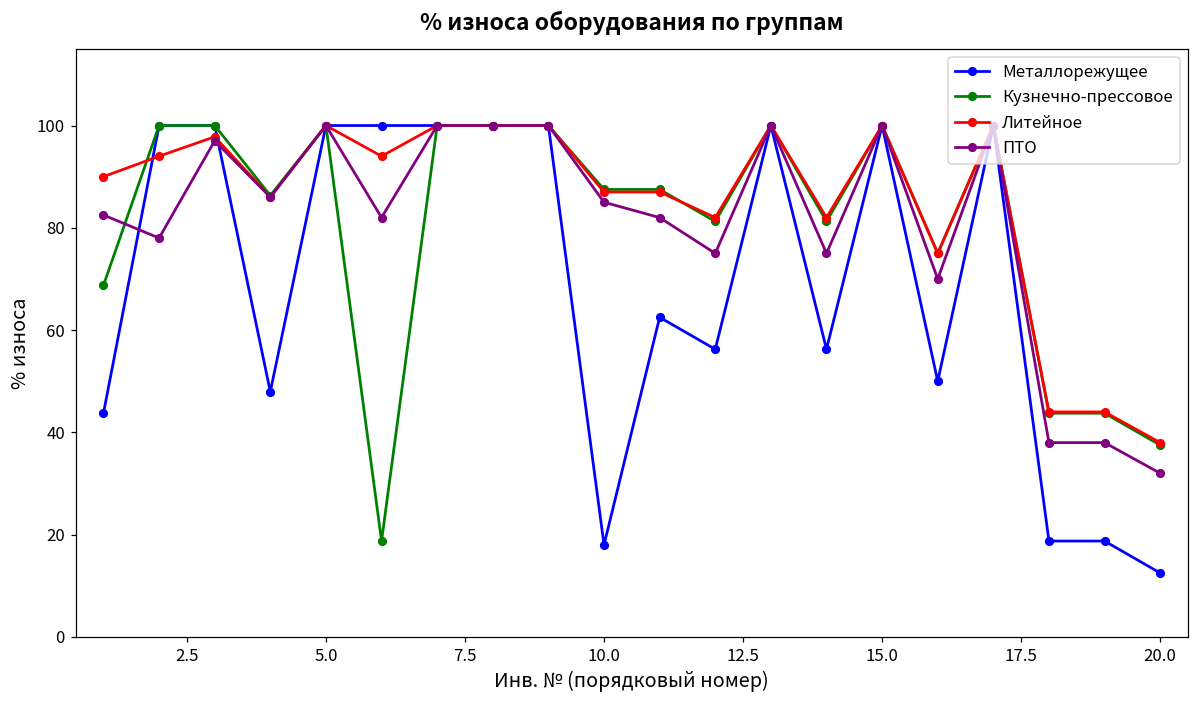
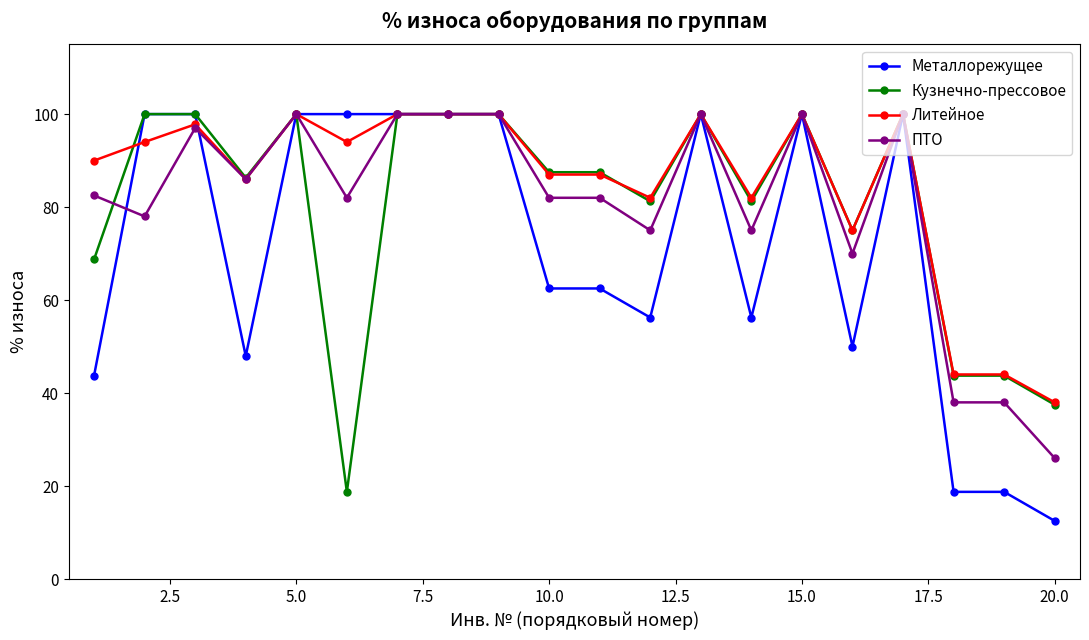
  {
    "Металлорежущее": {
-     "10.0": 18,
+     "10.0": 63,
      "20.0": 13
    },
    "ПТО": {
-     "10.0": 85,
-     "20.0": 32
+     "10.0": 82,
+     "20.0": 26
    }
  }
